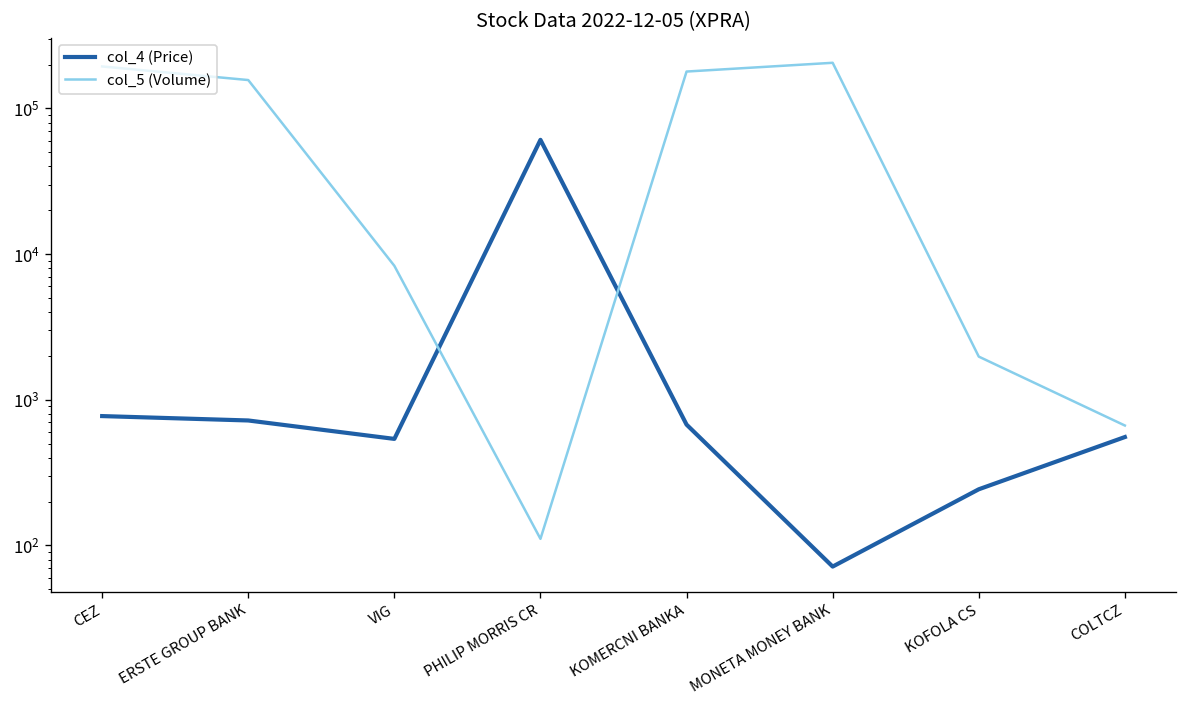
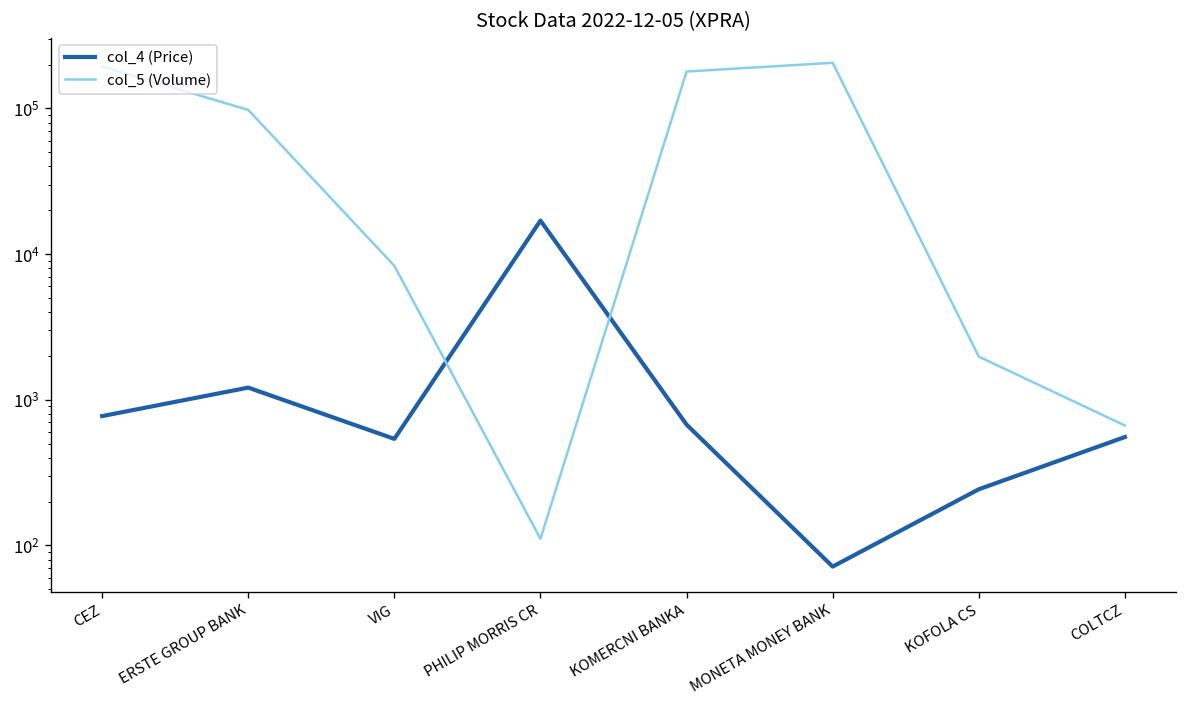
  {
    "col_4 (Price)": {
      "CEZ": 800,
-     "ERSTE GROUP BANK": 700,
+     "ERSTE GROUP BANK": 1200,
      "VIG": 500,
-     "PHILIP MORRIS CR": 60000,
+     "PHILIP MORRIS CR": 17000,
      "KOMERCNI BANKA": 700,
      "MONETA MONEY BANK": 70,
      "KOFOLA CS": 240,
      "COLTCZ": 600
    },
    "col_5 (Volume)": {
-     "ERSTE GROUP BANK": 160000,
+     "ERSTE GROUP BANK": 100000,
      "VIG": 8000,
      "PHILIP MORRIS CR": 110,
      "KOMERCNI BANKA": 180000,
      "MONETA MONEY BANK": 210000,
      "KOFOLA CS": 2000,
      "COLTCZ": 700
    }
  }
